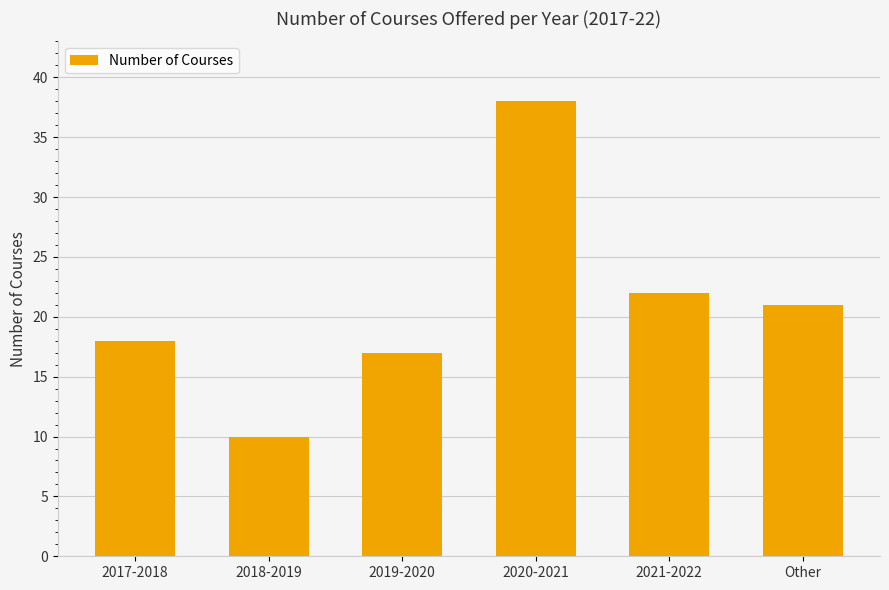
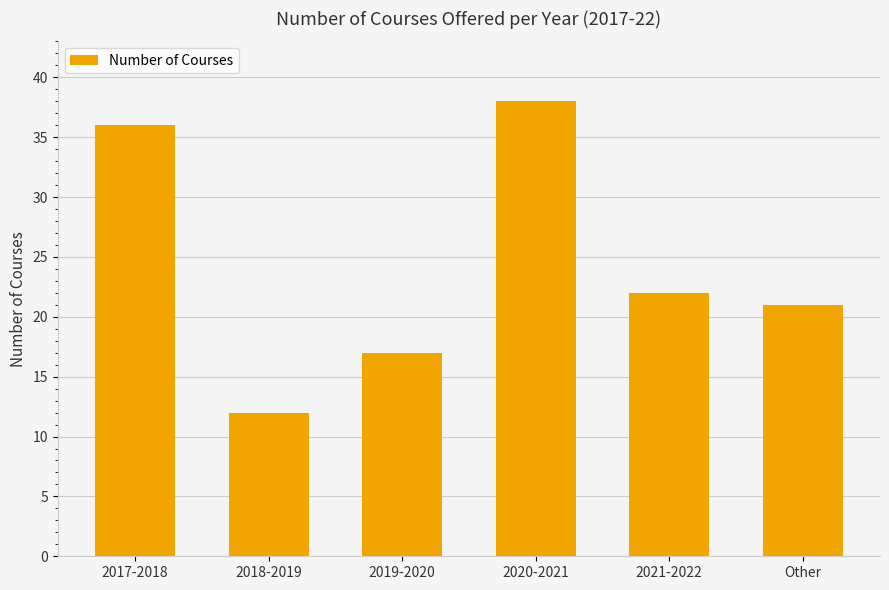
  {
-   "2017-2018": 18,
-   "2018-2019": 10,
+   "2017-2018": 36,
+   "2018-2019": 12,
    "2019-2020": 17,
    "2020-2021": 38,
    "2021-2022": 22,
    "Other": 21
  }
